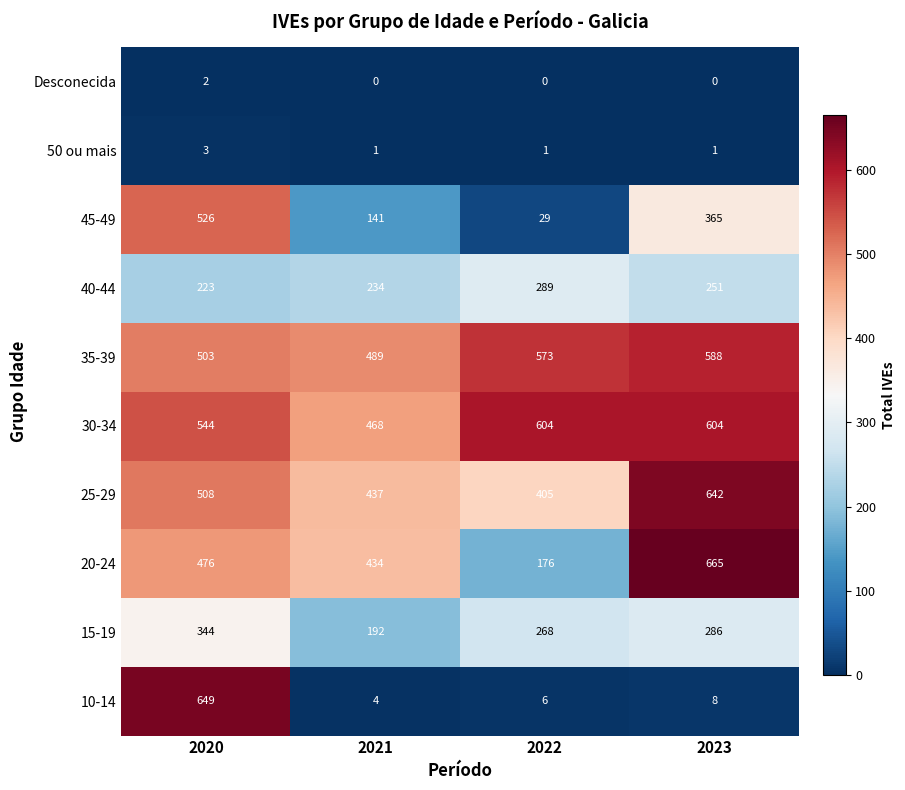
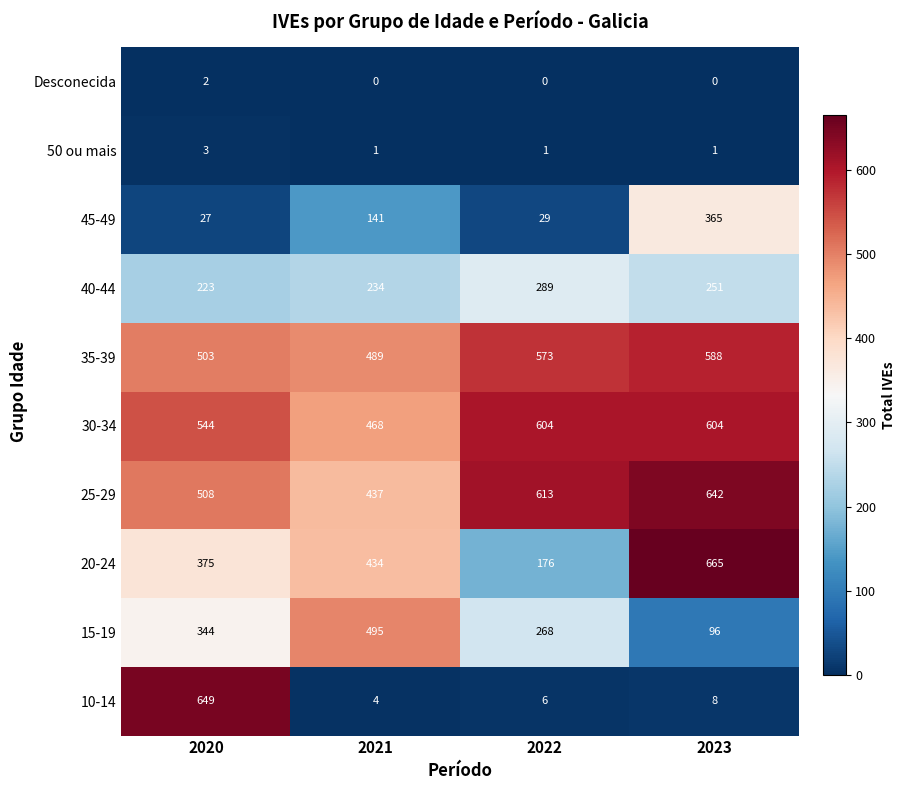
  {
    "Desconecida": {
      "2020": 2,
      "2021": 0,
      "2022": 0,
      "2023": 0
    },
    "50 ou mais": {
      "2020": 3,
      "2021": 1,
      "2022": 1,
      "2023": 1
    },
    "45-49": {
-     "2020": 526,
+     "2020": 27,
      "2021": 141,
      "2022": 29,
      "2023": 365
    },
    "40-44": {
      "2020": 223,
      "2021": 234,
      "2022": 289,
      "2023": 251
    },
    "35-39": {
      "2020": 503,
      "2021": 489,
      "2022": 573,
      "2023": 588
    },
    "30-34": {
      "2020": 544,
      "2021": 468,
      "2022": 604,
      "2023": 604
    },
    "25-29": {
      "2020": 508,
      "2021": 437,
-     "2022": 405,
+     "2022": 613,
      "2023": 642
    },
    "20-24": {
-     "2020": 476,
+     "2020": 375,
      "2021": 434,
      "2022": 176,
      "2023": 665
    },
    "15-19": {
      "2020": 344,
-     "2021": 192,
+     "2021": 495,
      "2022": 268,
-     "2023": 286
+     "2023": 96
    },
    "10-14": {
      "2020": 649,
      "2021": 4,
      "2022": 6,
      "2023": 8
    }
  }
